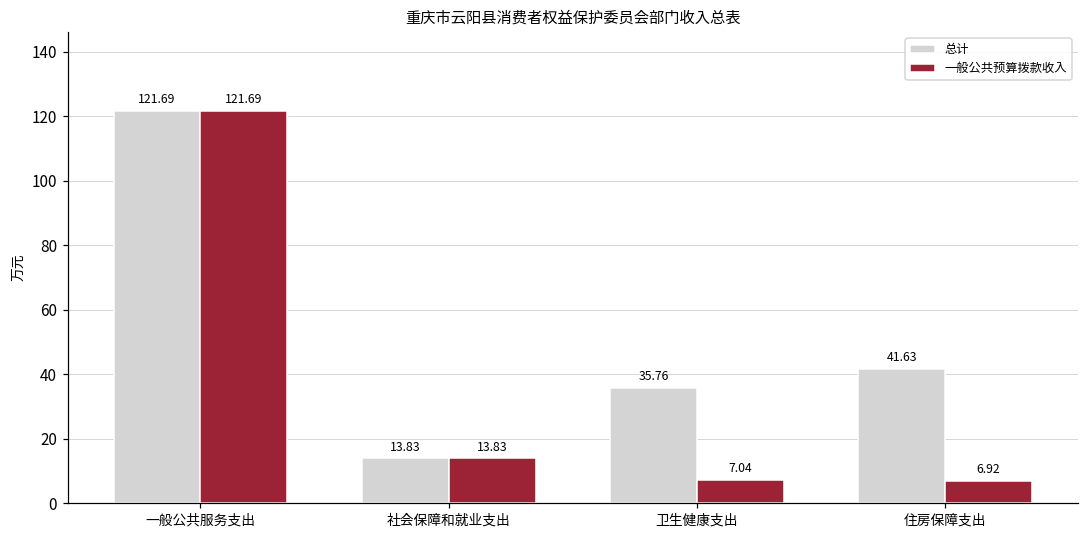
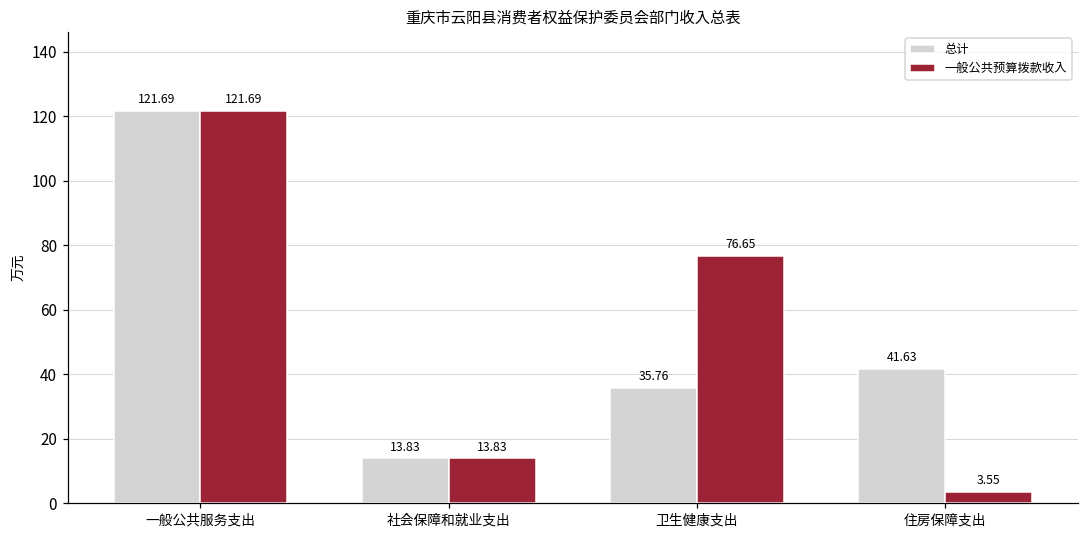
  {
    "总计": {
      "一般公共服务支出": 121.69,
      "社会保障和就业支出": 13.83,
      "卫生健康支出": 35.76,
      "住房保障支出": 41.63
    },
    "一般公共预算拨款收入": {
      "一般公共服务支出": 121.69,
      "社会保障和就业支出": 13.83,
-     "卫生健康支出": 7.04,
-     "住房保障支出": 6.92
+     "卫生健康支出": 76.65,
+     "住房保障支出": 3.55
    }
  }
